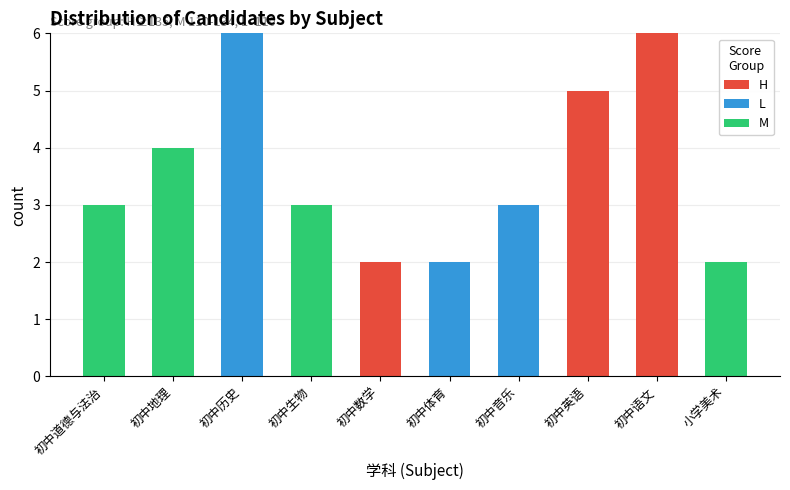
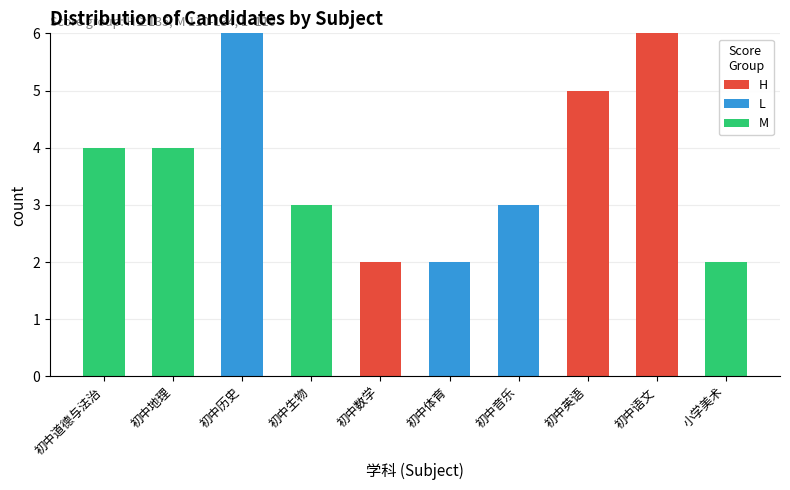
  {
    "H": {
      "初中道德与法治": 0,
      "初中地理": 0,
      "初中历史": 0,
      "初中生物": 0,
      "初中数学": 2,
      "初中体育": 0,
      "初中音乐": 0,
      "初中英语": 5,
      "初中语文": 6,
      "小学美术": 0
    },
    "M": {
-     "初中道德与法治": 3
+     "初中道德与法治": 4
    }
  }
